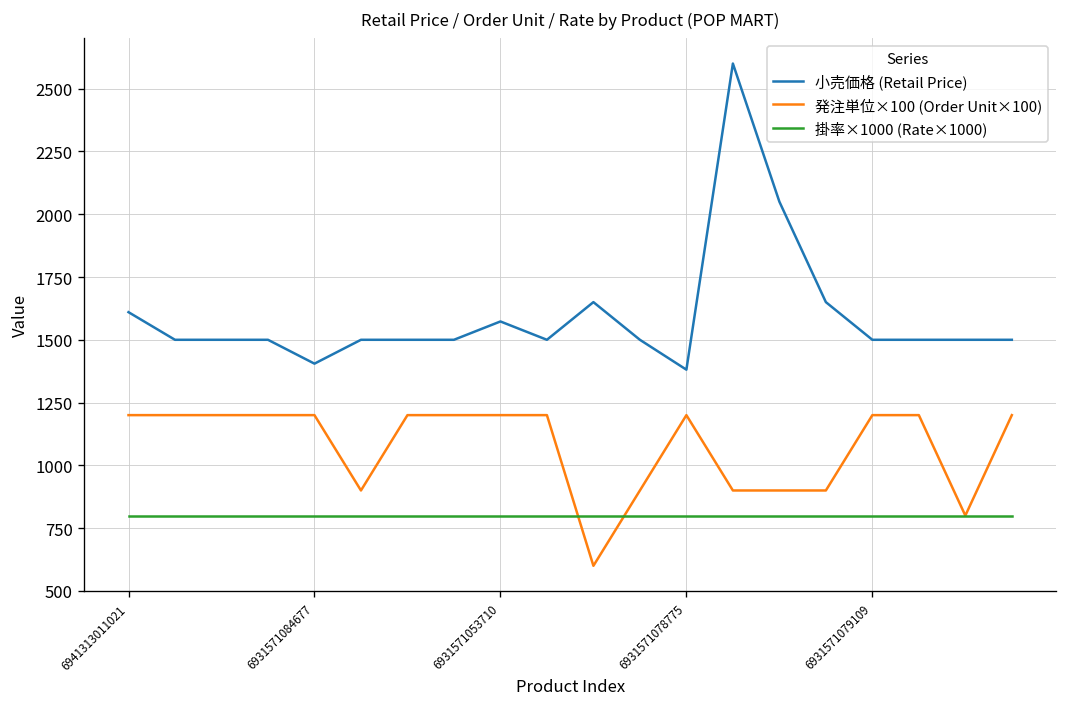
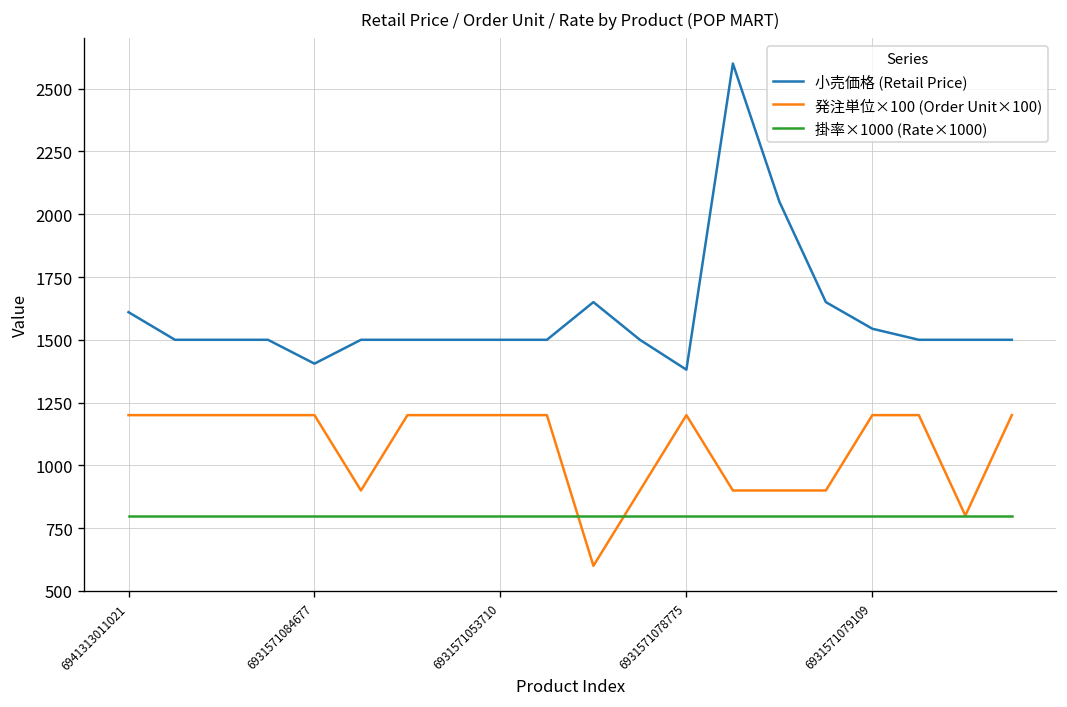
  {
    "小売価格 (Retail Price)": {
      "6941313011021": 1610,
      "6931571084677": 1410,
-     "6931571053710": 1570,
+     "6931571053710": 1500,
      "6931571078775": 1380,
-     "6931571079109": 1500
+     "6931571079109": 1540
    },
    "発注単位×100 (Order Unit×100)": {
      "6941313011021": 1200,
      "6931571084677": 1200,
      "6931571053710": 1200,
      "6931571078775": 1200,
      "6931571079109": 1200
    },
    "掛率×1000 (Rate×1000)": {
      "6941313011021": 800,
      "6931571084677": 800,
      "6931571053710": 800,
      "6931571078775": 800,
      "6931571079109": 800
    }
  }
